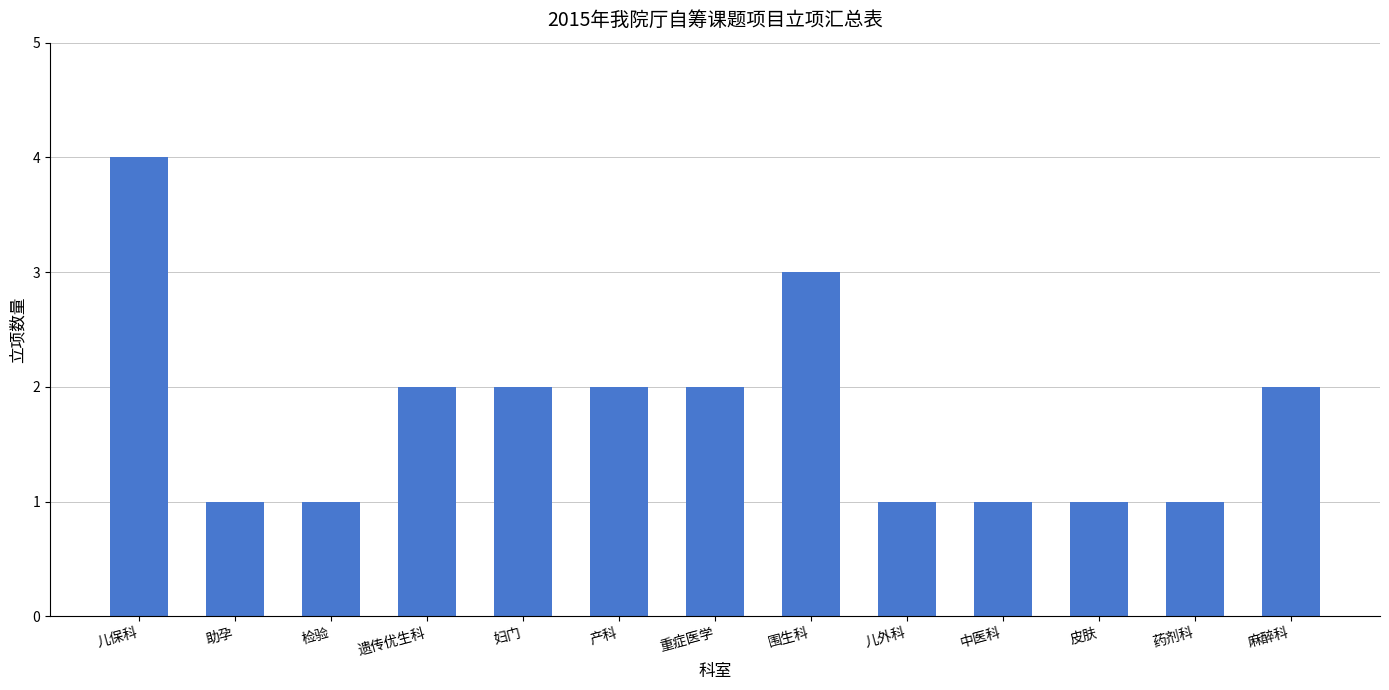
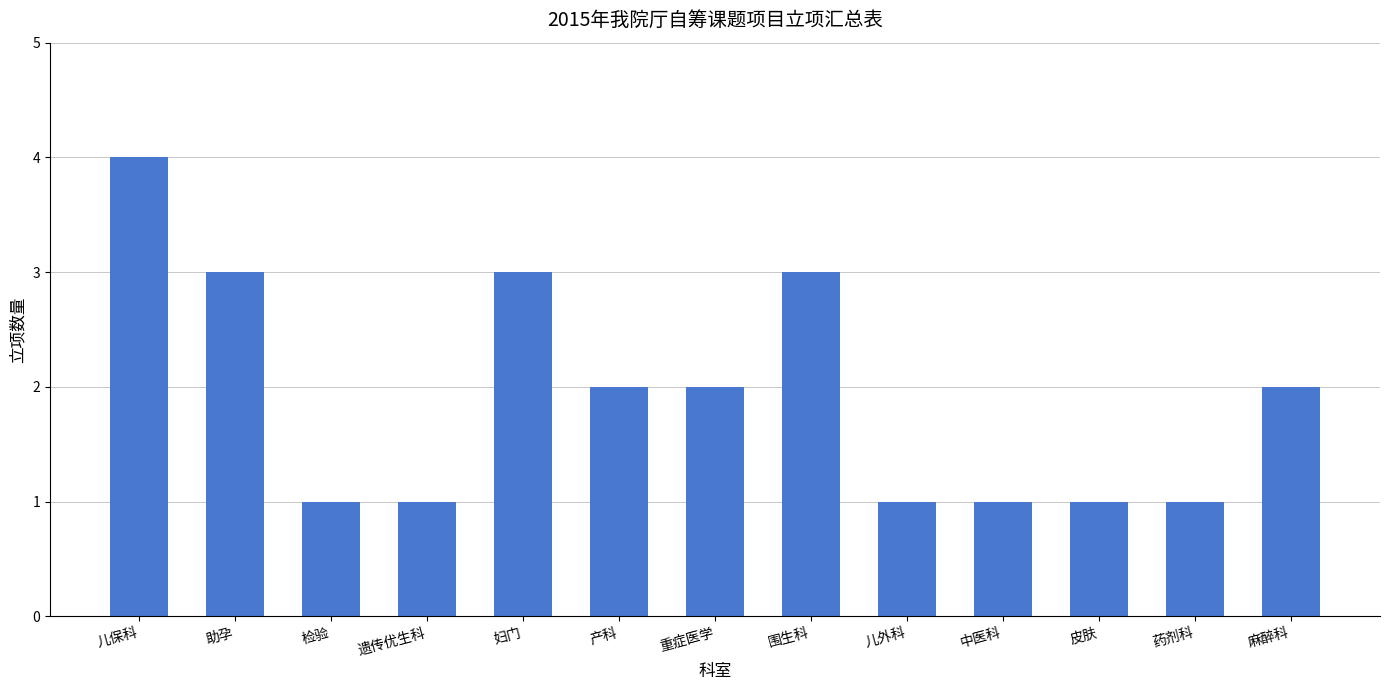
  {
    "儿保科": 4,
-   "助孕": 1,
+   "助孕": 3,
    "检验": 1,
-   "遗传优生科": 2,
-   "妇门": 2,
+   "遗传优生科": 1,
+   "妇门": 3,
    "产科": 2,
    "重症医学": 2,
    "围生科": 3,
    "儿外科": 1,
    "中医科": 1,
    "皮肤": 1,
    "药剂科": 1,
    "麻醉科": 2
  }
